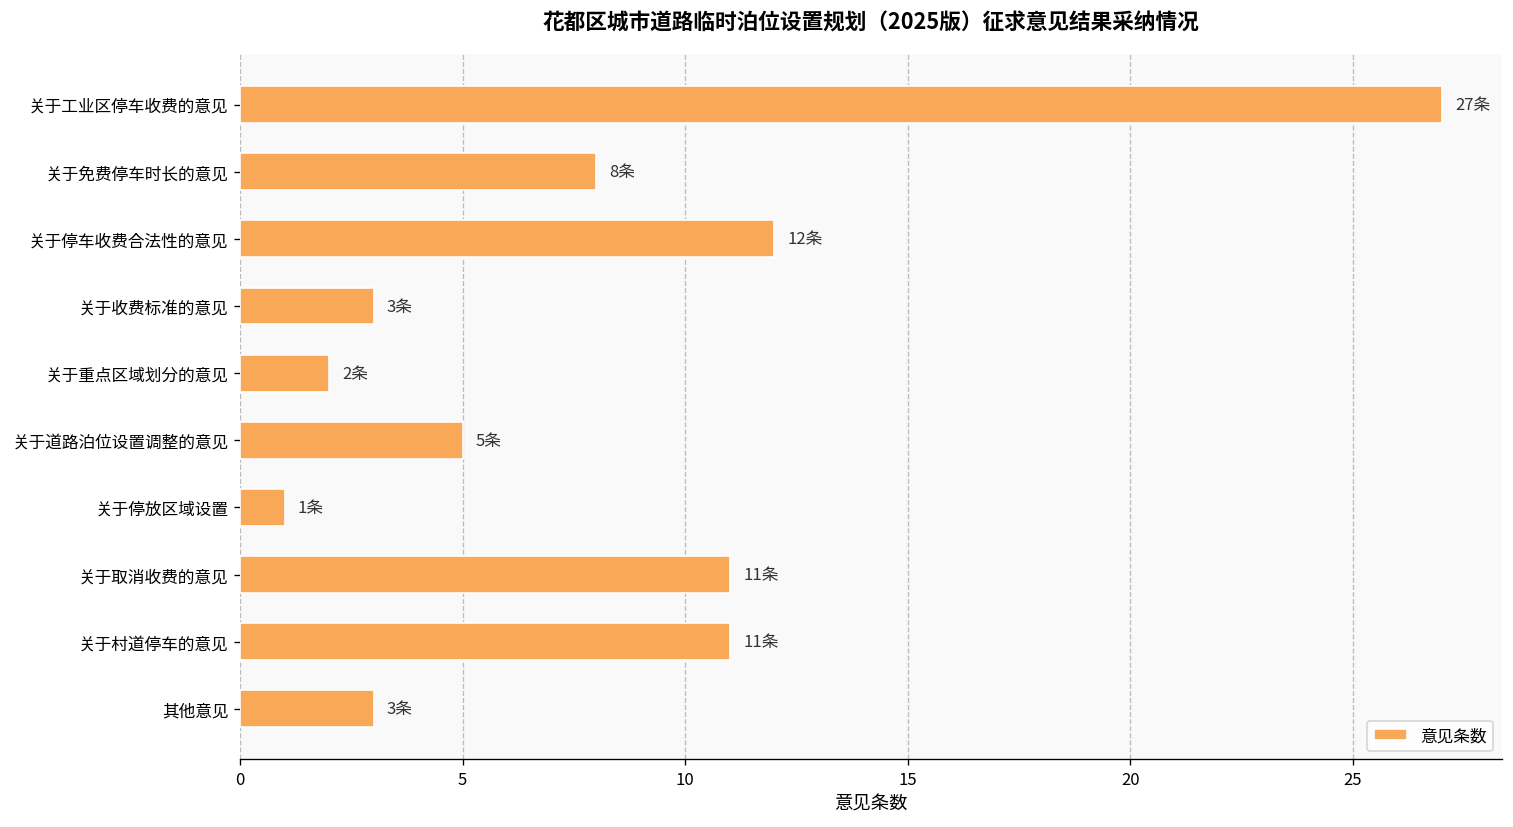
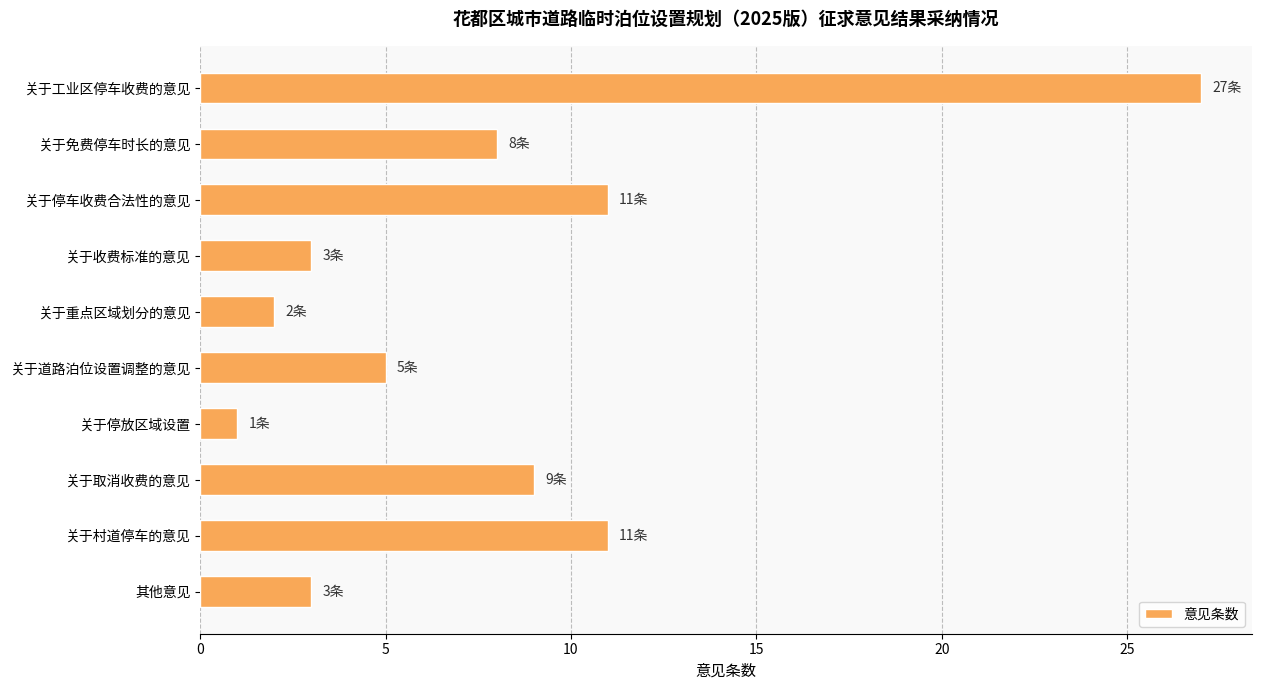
  {
    "关于工业区停车收费的意见": "27条",
    "关于免费停车时长的意见": "8条",
-   "关于停车收费合法性的意见": "12条",
+   "关于停车收费合法性的意见": "11条",
    "关于收费标准的意见": "3条",
    "关于重点区域划分的意见": "2条",
    "关于道路泊位设置调整的意见": "5条",
    "关于停放区域设置": "1条",
-   "关于取消收费的意见": "11条",
+   "关于取消收费的意见": "9条",
    "关于村道停车的意见": "11条",
    "其他意见": "3条"
  }
